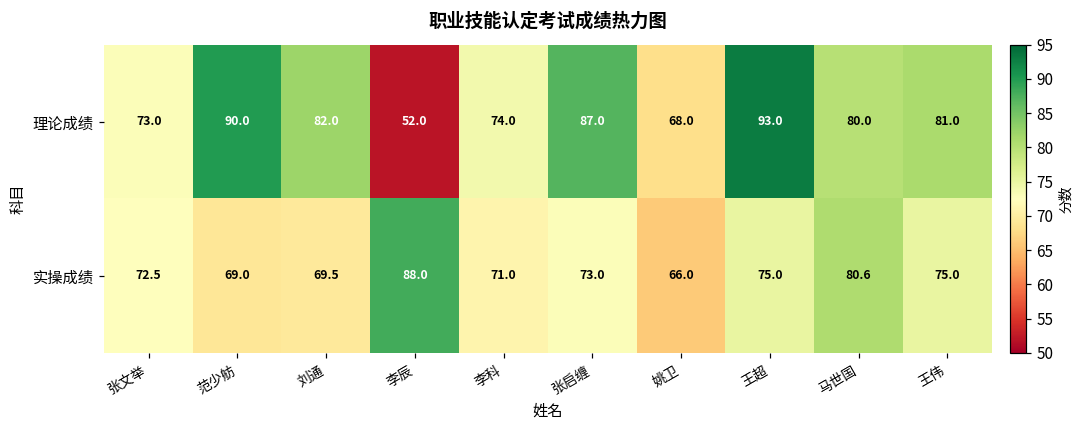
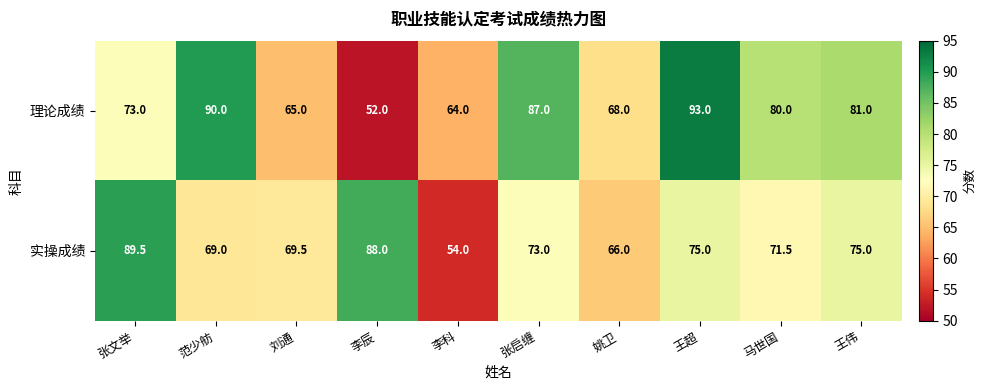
  {
    "理论成绩": {
      "张文举": 73.0,
      "范少舫": 90.0,
-     "刘通": 82.0,
+     "刘通": 65.0,
      "李辰": 52.0,
-     "李科": 74.0,
+     "李科": 64.0,
      "张启缠": 87.0,
      "姚卫": 68.0,
      "王超": 93.0,
      "马世国": 80.0,
      "王伟": 81.0
    },
    "实操成绩": {
-     "张文举": 72.5,
+     "张文举": 89.5,
      "范少舫": 69.0,
      "刘通": 69.5,
      "李辰": 88.0,
-     "李科": 71.0,
+     "李科": 54.0,
      "张启缠": 73.0,
      "姚卫": 66.0,
      "王超": 75.0,
-     "马世国": 80.6,
+     "马世国": 71.5,
      "王伟": 75.0
    }
  }
